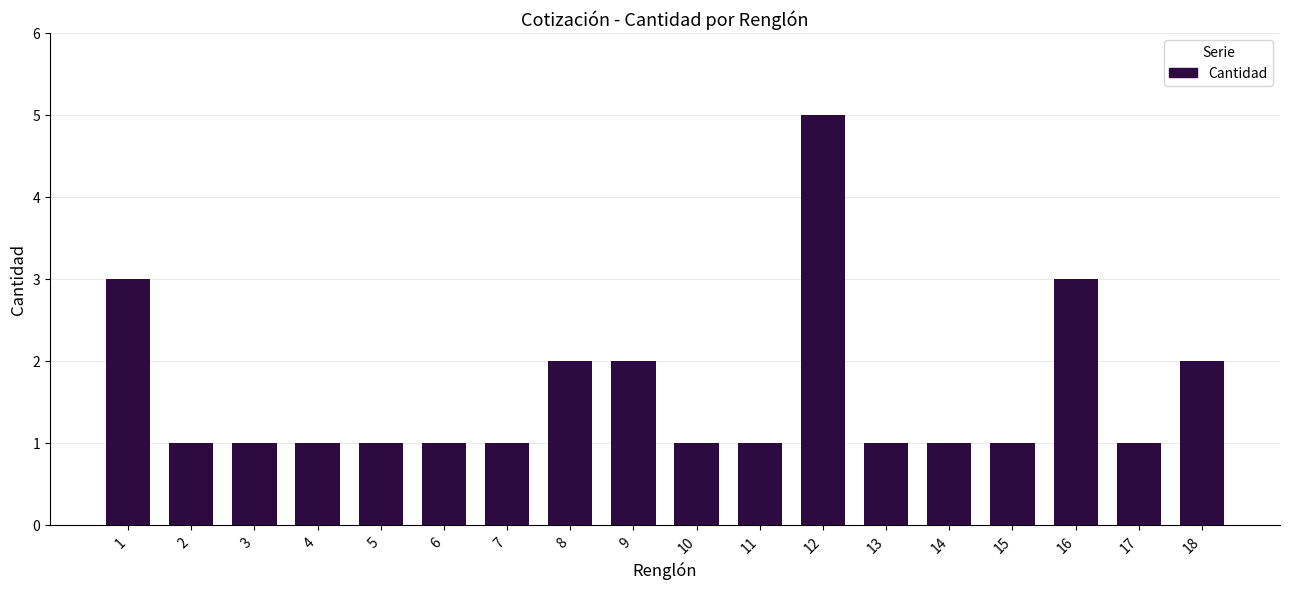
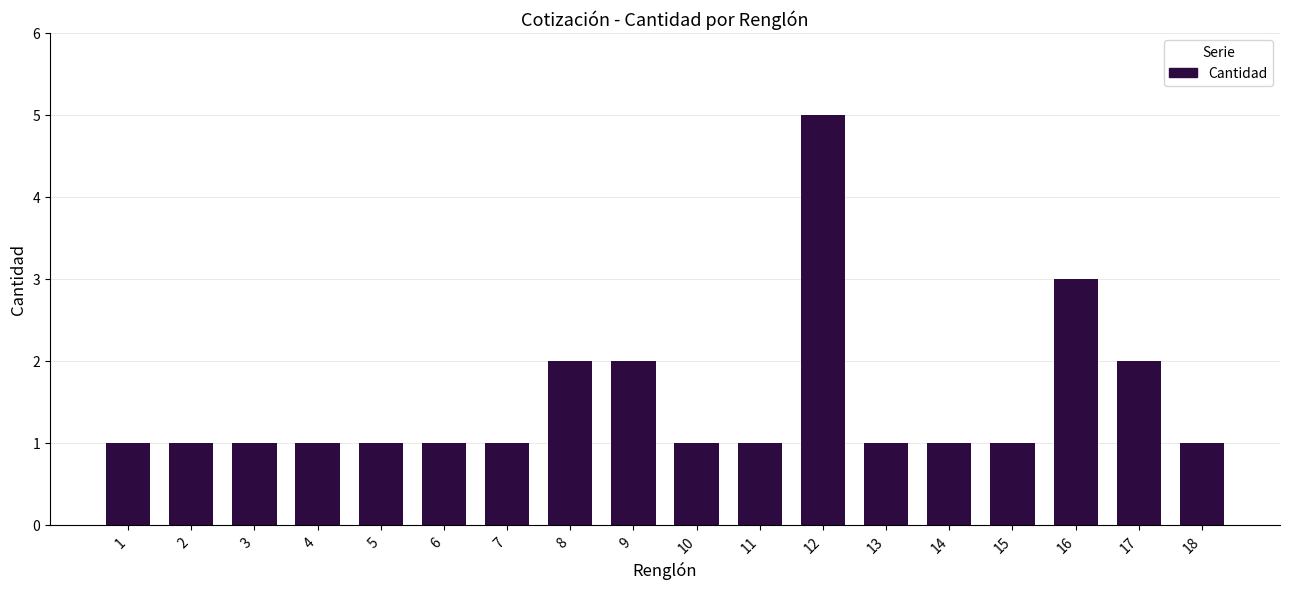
  {
-   "1": 3,
+   "1": 1,
    "2": 1,
    "3": 1,
    "4": 1,
    "5": 1,
    "6": 1,
    "7": 1,
    "8": 2,
    "9": 2,
    "10": 1,
    "11": 1,
    "12": 5,
    "13": 1,
    "14": 1,
    "15": 1,
    "16": 3,
-   "17": 1,
-   "18": 2
+   "17": 2,
+   "18": 1
  }
